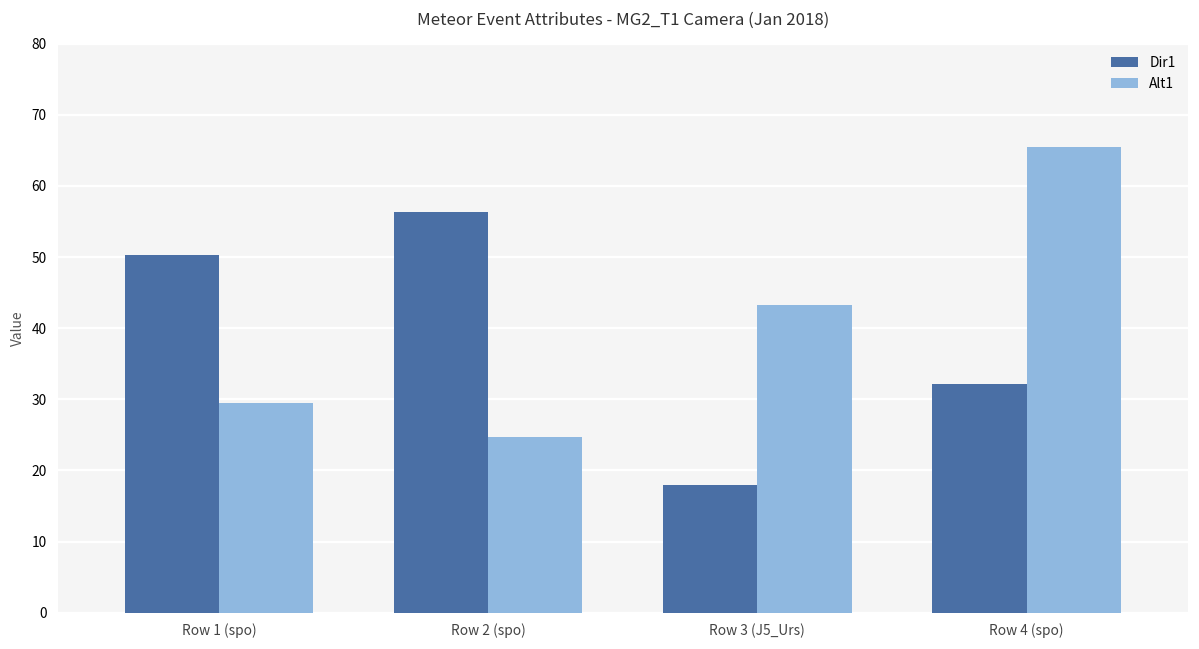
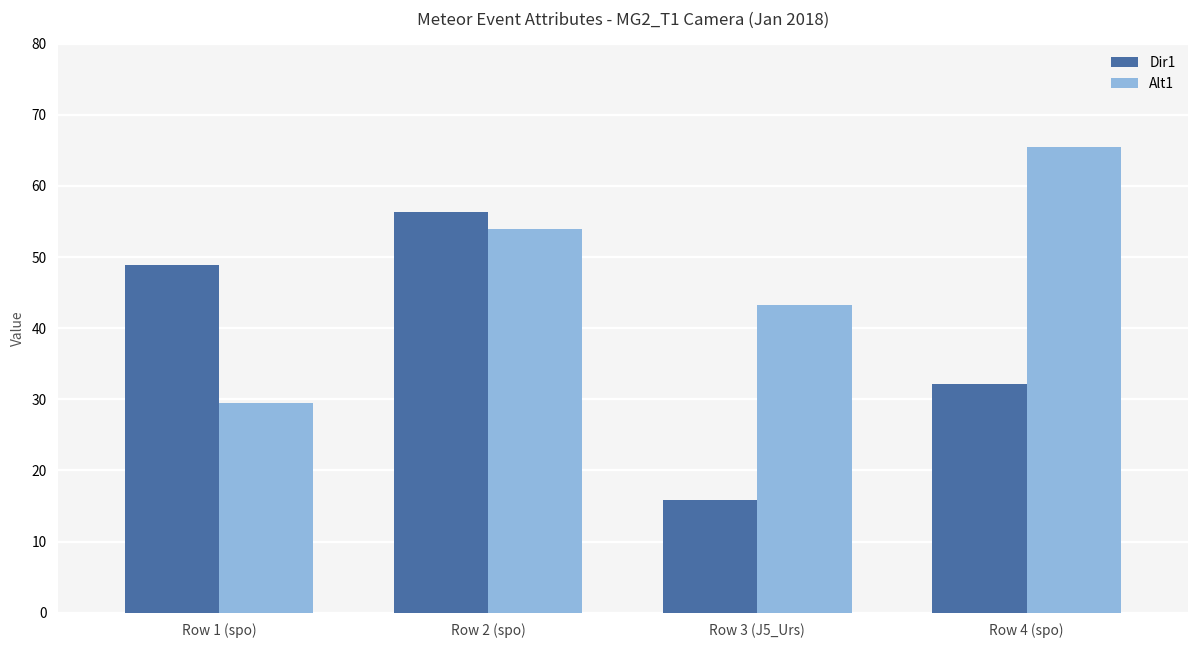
  {
    "Dir1": {
-     "Row 1 (spo)": 50,
+     "Row 1 (spo)": 49,
      "Row 2 (spo)": 56,
-     "Row 3 (J5_Urs)": 18,
+     "Row 3 (J5_Urs)": 16,
      "Row 4 (spo)": 32
    },
    "Alt1": {
      "Row 1 (spo)": 30,
-     "Row 2 (spo)": 25,
+     "Row 2 (spo)": 54,
      "Row 3 (J5_Urs)": 43,
      "Row 4 (spo)": 65
    }
  }
